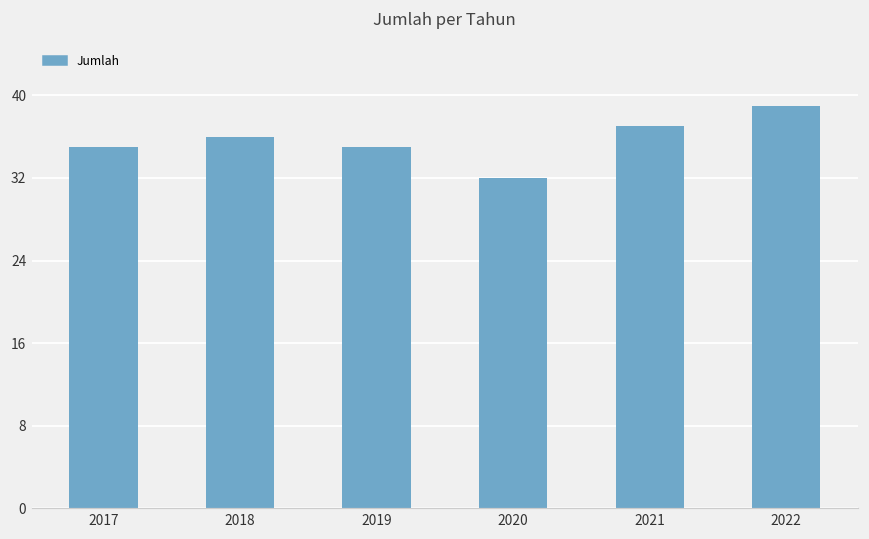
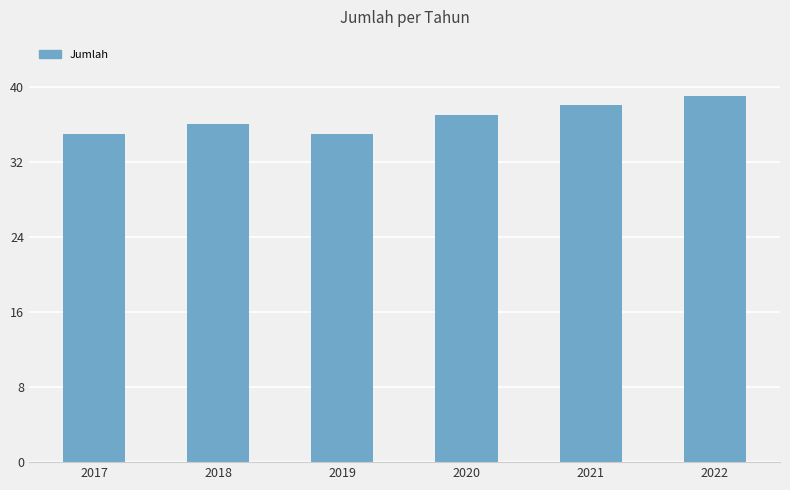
  {
    "2017": 35,
    "2018": 36,
    "2019": 35,
-   "2020": 32,
-   "2021": 37,
+   "2020": 37,
+   "2021": 38,
    "2022": 39
  }
